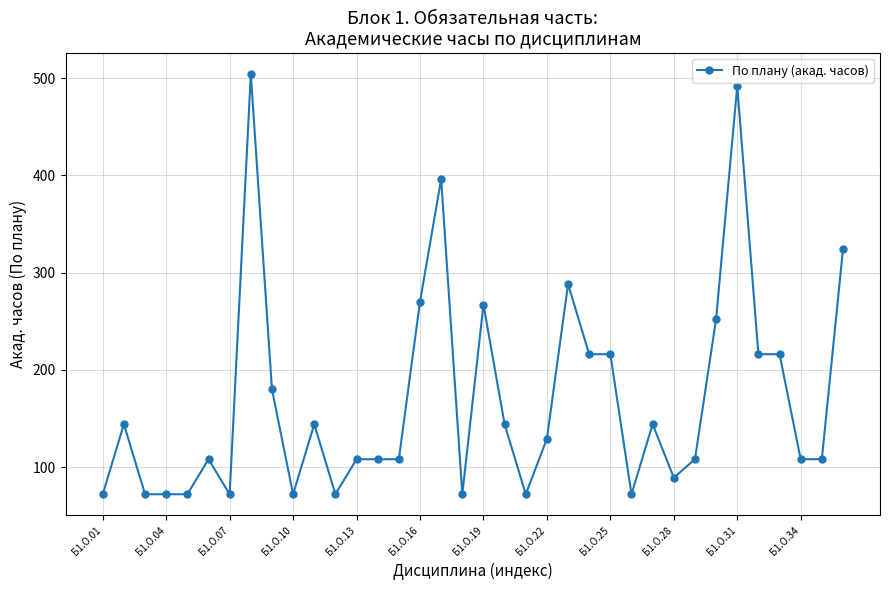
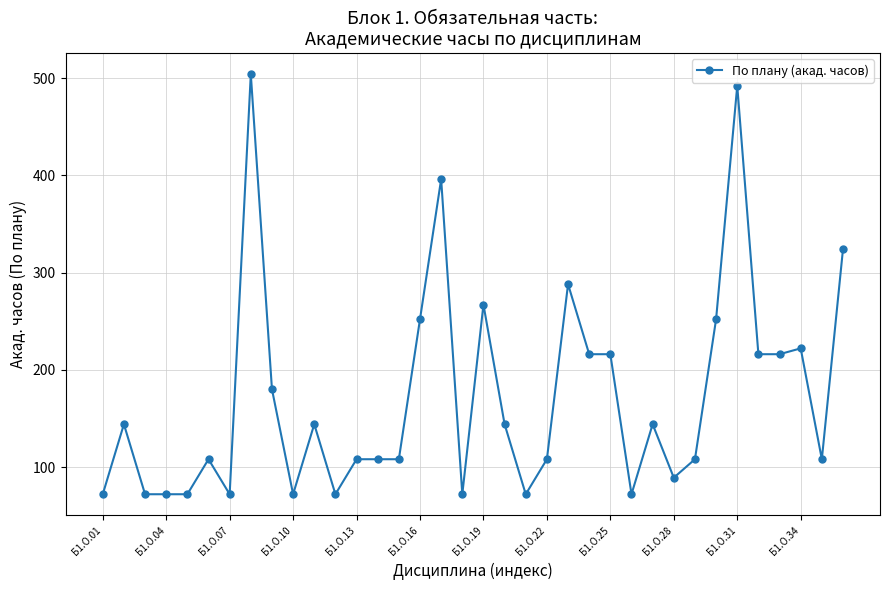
  {
    "Б1.О.01": 70,
    "Б1.О.04": 70,
    "Б1.О.07": 70,
    "Б1.О.10": 70,
    "Б1.О.13": 110,
-   "Б1.О.16": 270,
+   "Б1.О.16": 250,
    "Б1.О.19": 270,
-   "Б1.О.22": 130,
+   "Б1.О.22": 110,
    "Б1.О.25": 220,
    "Б1.О.28": 90,
    "Б1.О.31": 490,
-   "Б1.О.34": 110
+   "Б1.О.34": 220
  }
